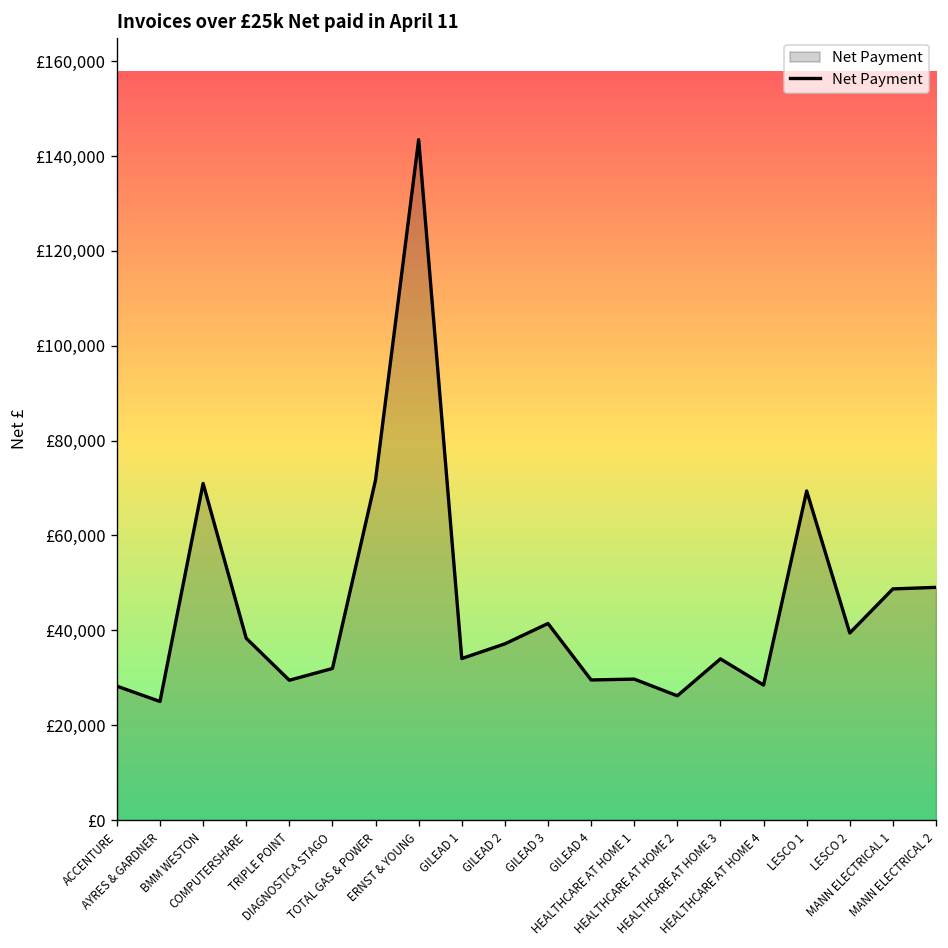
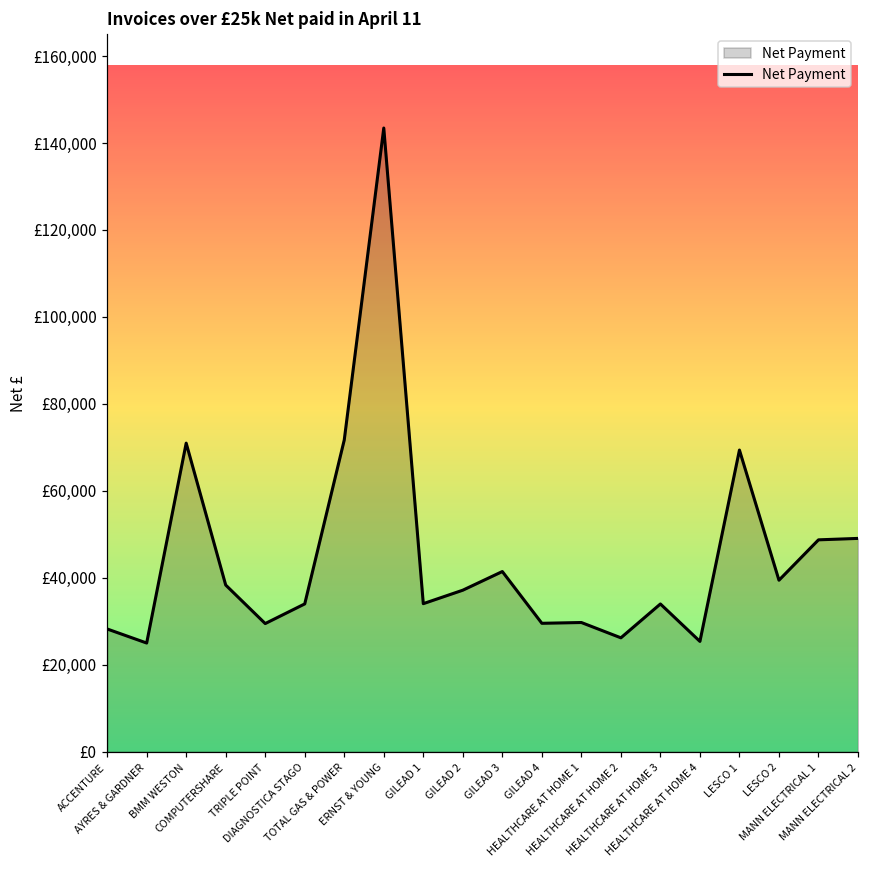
  {
    "ACCENTURE": "£28,000",
    "AYRES & GARDNER": "£25,000",
    "BMM WESTON": "£71,000",
    "COMPUTERSHARE": "£38,000",
    "TRIPLE POINT": "£29,000",
-   "DIAGNOSTICA STAGO": "£32,000",
+   "DIAGNOSTICA STAGO": "£34,000",
    "TOTAL GAS & POWER": "£72,000",
    "ERNST & YOUNG": "£143,000",
    "GILEAD 1": "£34,000",
    "GILEAD 2": "£37,000",
    "GILEAD 3": "£41,000",
    "GILEAD 4": "£30,000",
    "HEALTHCARE AT HOME 1": "£30,000",
    "HEALTHCARE AT HOME 2": "£26,000",
    "HEALTHCARE AT HOME 3": "£34,000",
-   "HEALTHCARE AT HOME 4": "£28,000",
+   "HEALTHCARE AT HOME 4": "£25,000",
    "LESCO 1": "£69,000",
    "LESCO 2": "£39,000",
    "MANN ELECTRICAL 1": "£49,000",
    "MANN ELECTRICAL 2": "£49,000"
  }
